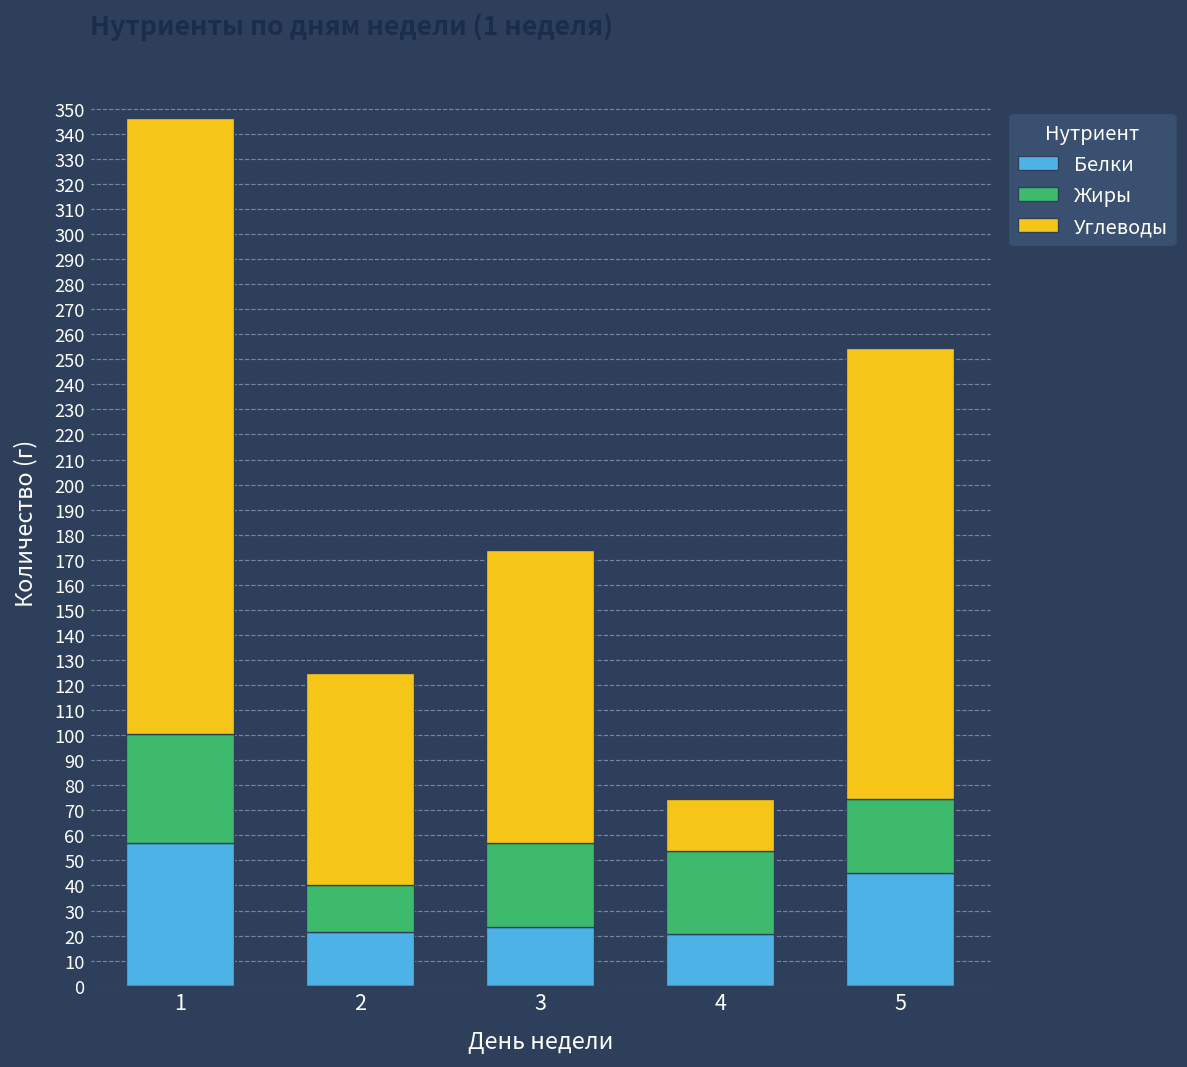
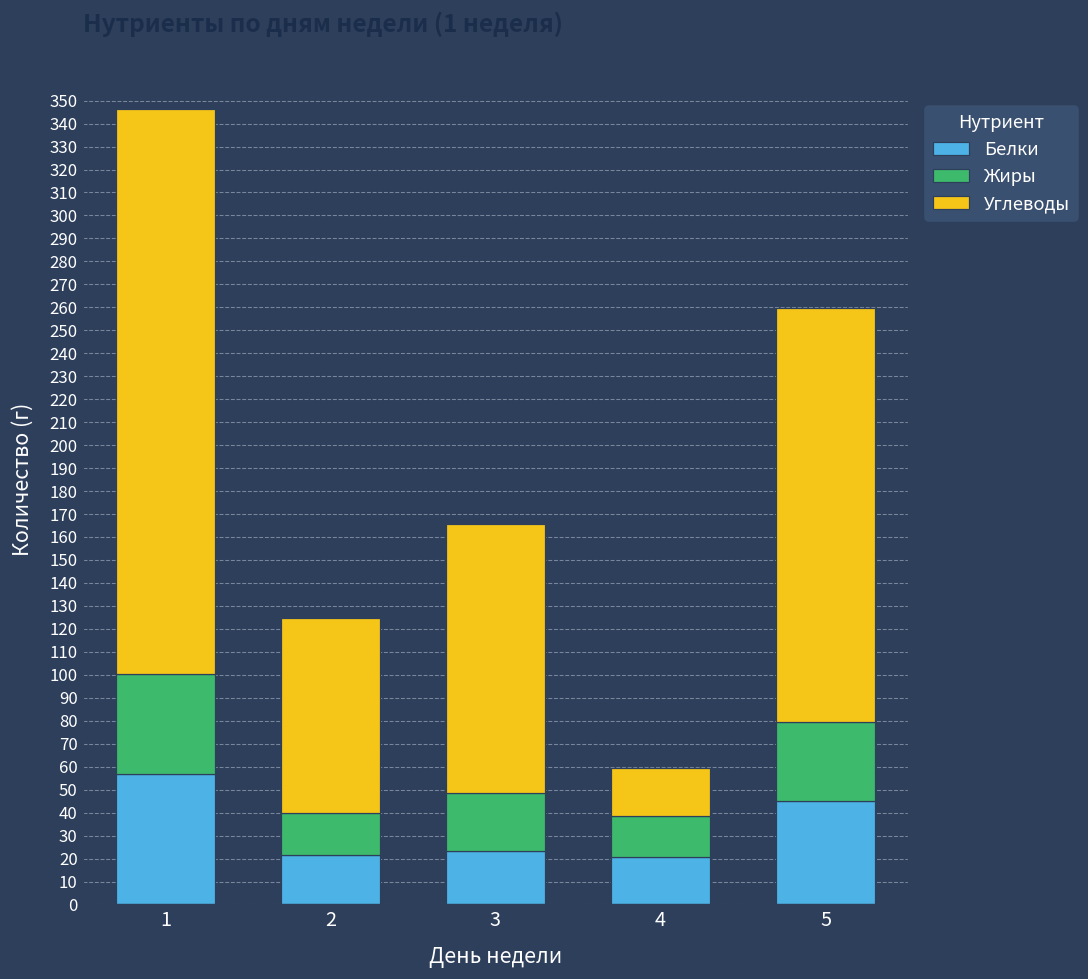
  {
    "Белки": {
      "1": 57,
      "2": 22,
      "3": 23,
      "4": 21,
      "5": 45
    },
    "Жиры": {
      "1": 43,
      "2": 18,
-     "3": 34,
-     "4": 33,
-     "5": 30
+     "3": 25,
+     "4": 18,
+     "5": 35
    },
    "Углеводы": {
      "1": 246,
      "2": 85,
      "3": 117,
      "4": 21,
      "5": 180
    }
  }
